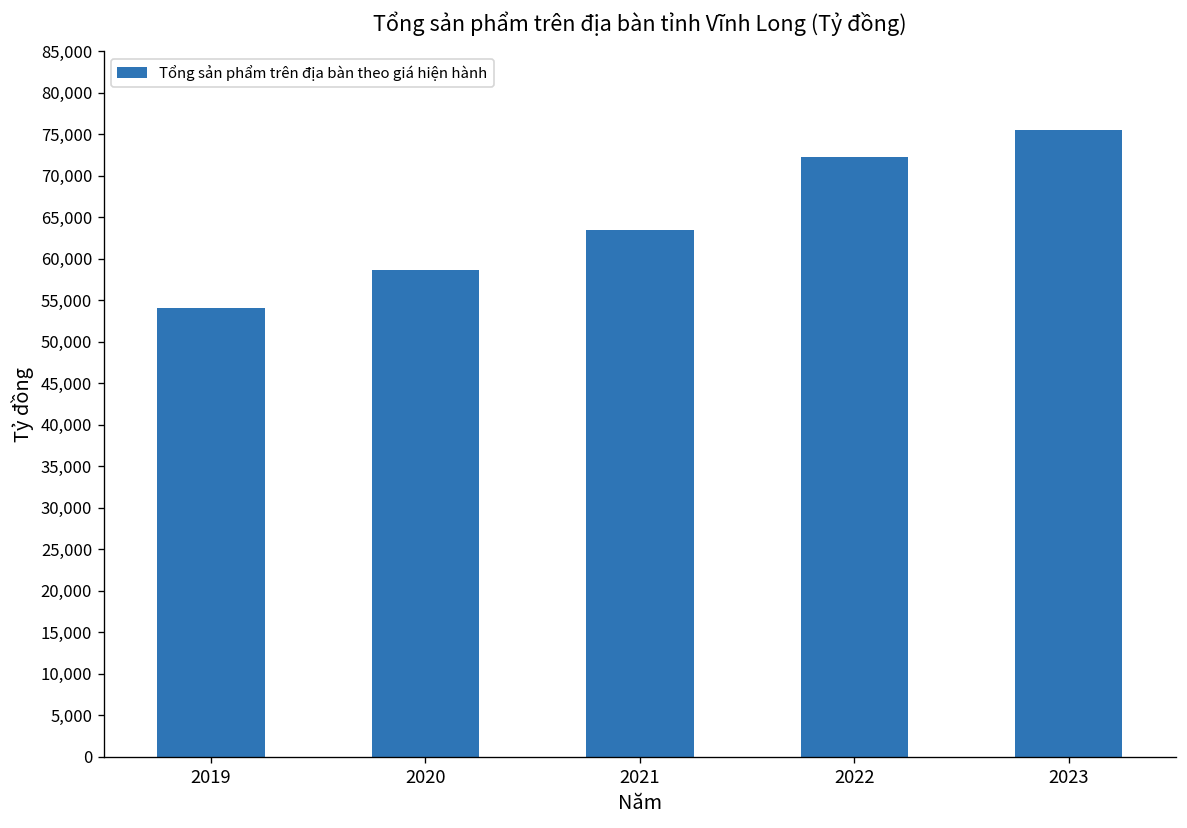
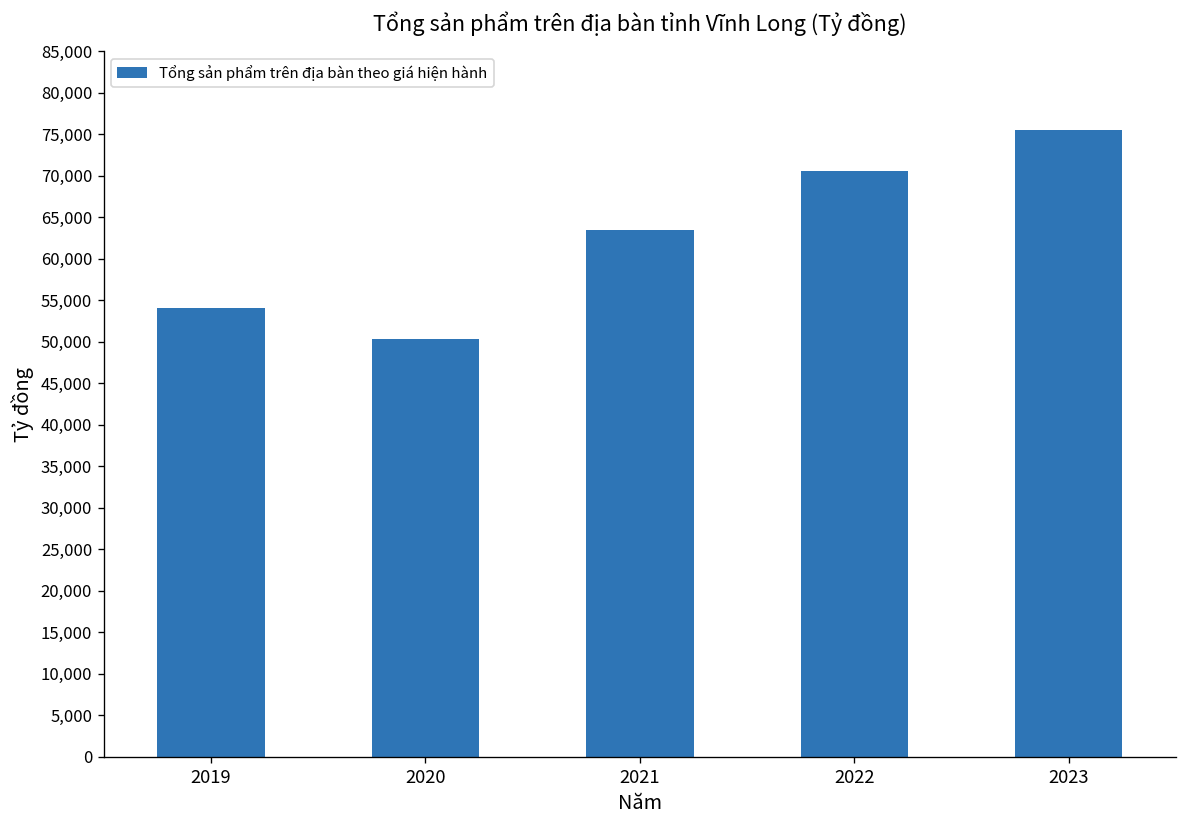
  {
    "2019": "54,000",
-   "2020": "59,000",
+   "2020": "50,000",
    "2021": "63,000",
-   "2022": "72,000",
+   "2022": "71,000",
    "2023": "76,000"
  }
